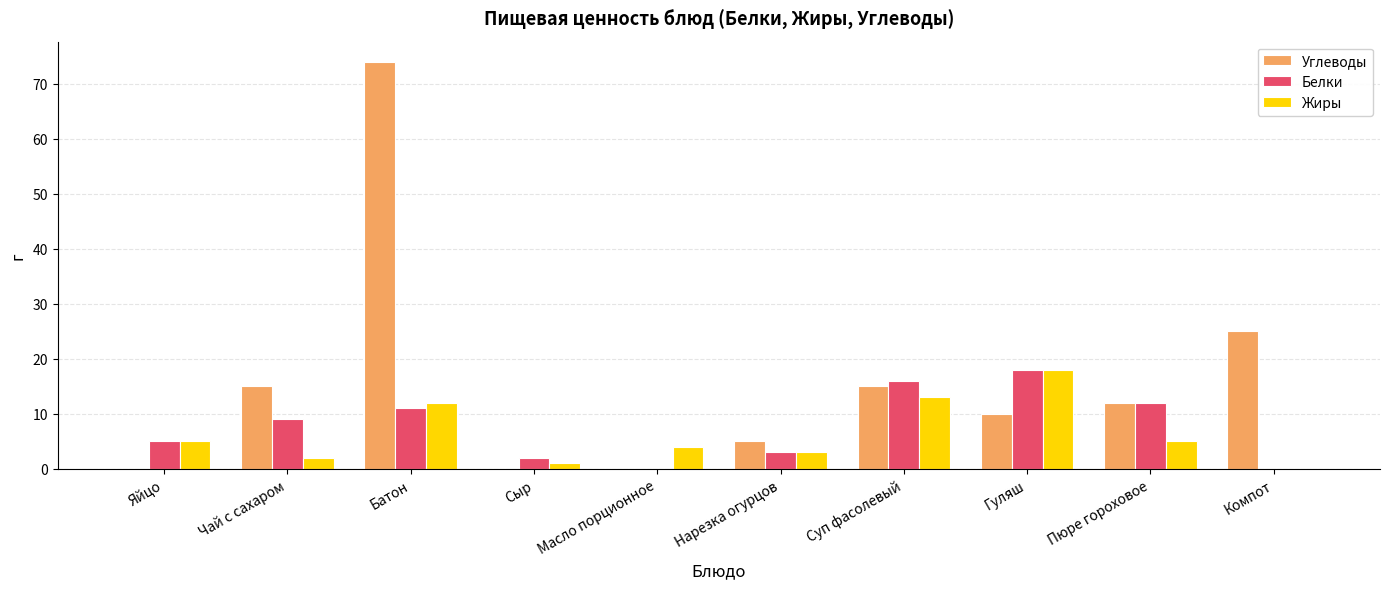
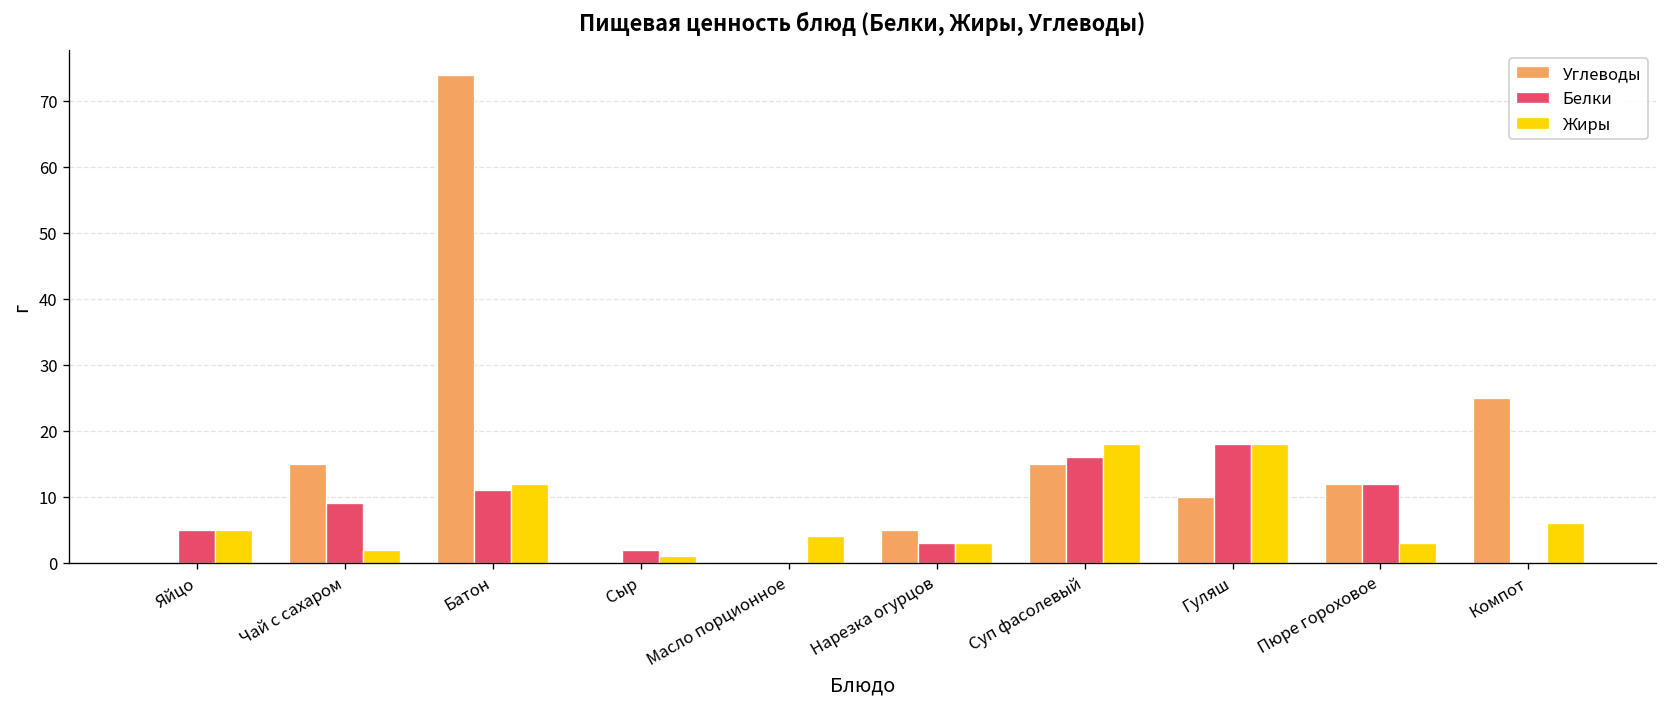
  {
    "Углеводы": {
      "Яйцо": 0,
      "Чай с сахаром": 15,
      "Батон": 74,
      "Сыр": 0,
      "Масло порционное": 0,
      "Нарезка огурцов": 5,
      "Суп фасолевый": 15,
      "Гуляш": 10,
      "Пюре гороховое": 12,
      "Компот": 25
    },
    "Белки": {
      "Яйцо": 5,
      "Чай с сахаром": 9,
      "Батон": 11,
      "Сыр": 2,
      "Масло порционное": 0,
      "Нарезка огурцов": 3,
      "Суп фасолевый": 16,
      "Гуляш": 18,
      "Пюре гороховое": 12,
      "Компот": 0
    },
    "Жиры": {
      "Яйцо": 5,
      "Чай с сахаром": 2,
      "Батон": 12,
      "Сыр": 1,
      "Масло порционное": 4,
      "Нарезка огурцов": 3,
-     "Суп фасолевый": 13,
+     "Суп фасолевый": 18,
      "Гуляш": 18,
-     "Пюре гороховое": 5,
-     "Компот": 0
+     "Пюре гороховое": 3,
+     "Компот": 6
    }
  }
